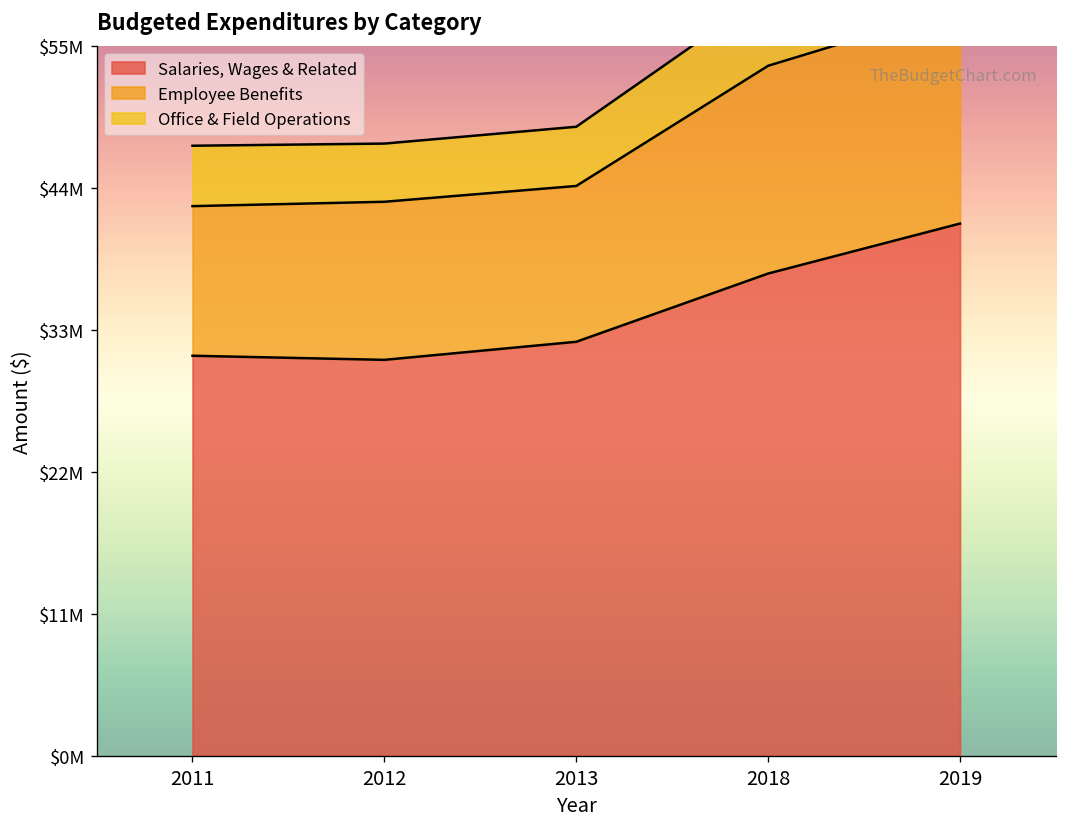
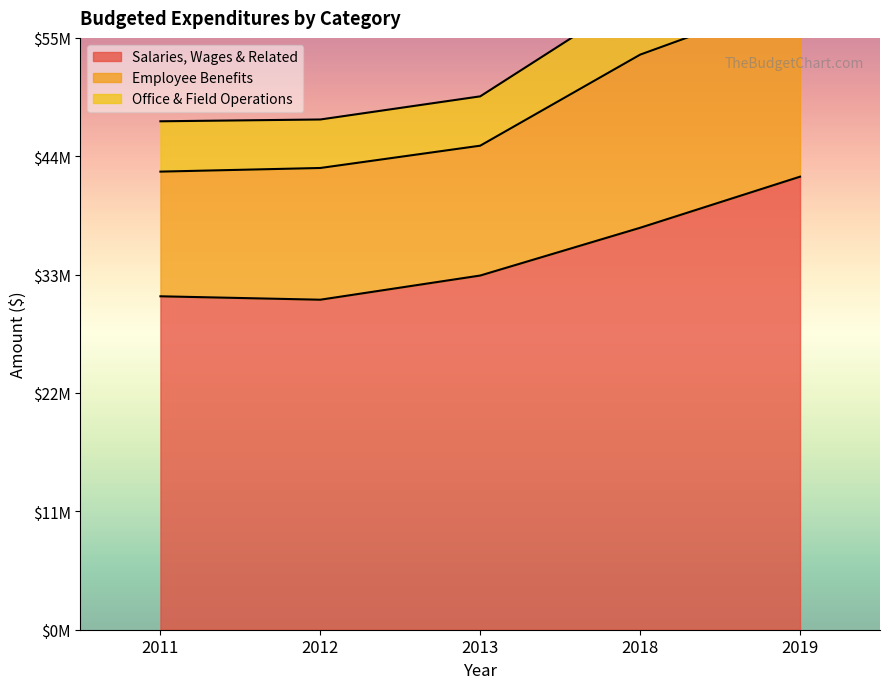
  {
    "Salaries, Wages & Related": {
      "2011": "$31000000",
      "2012": "$30700000",
-     "2013": "$32100000",
+     "2013": "$32900000",
      "2018": "$37400000",
-     "2019": "$41200000"
+     "2019": "$42100000"
    }
  }
